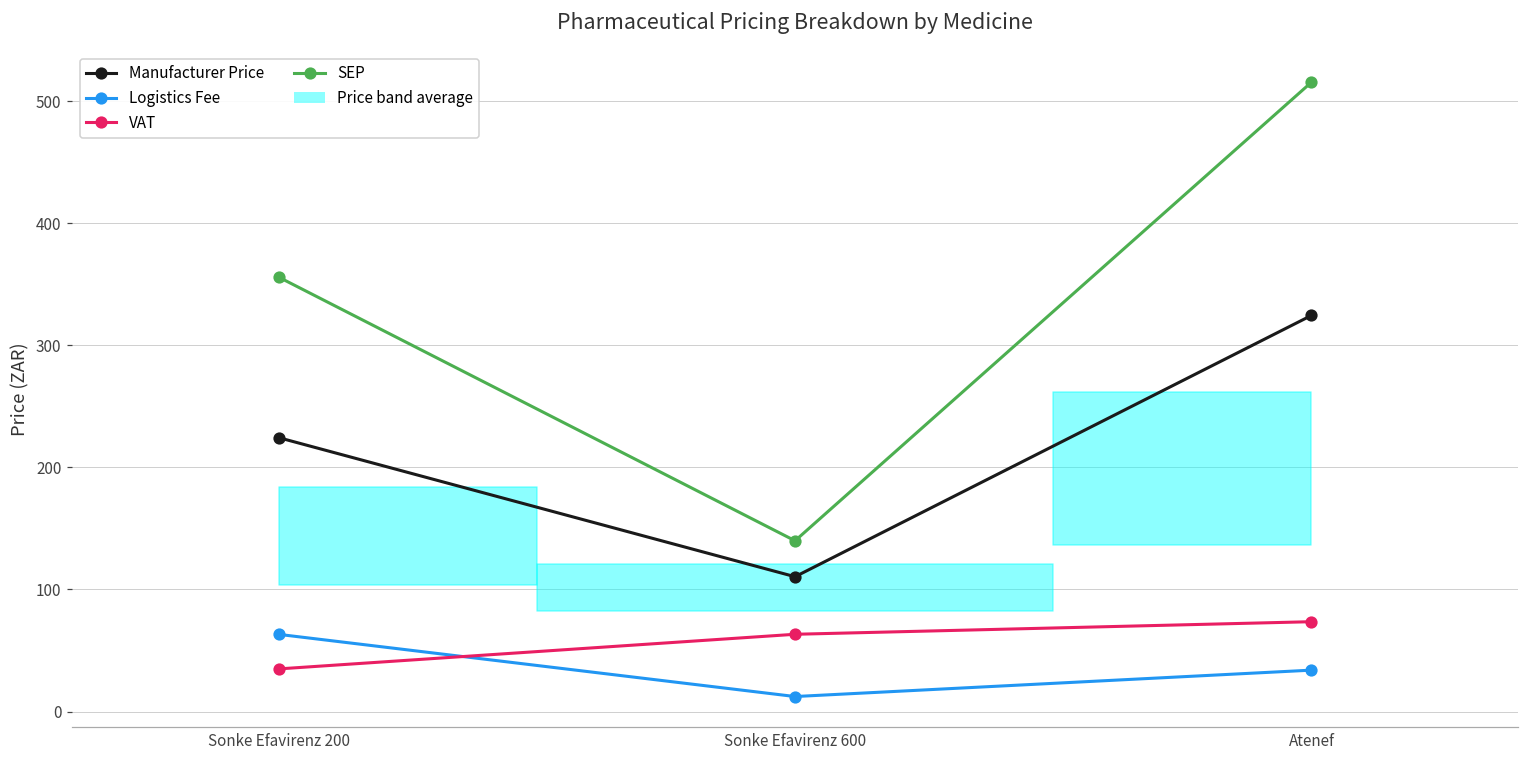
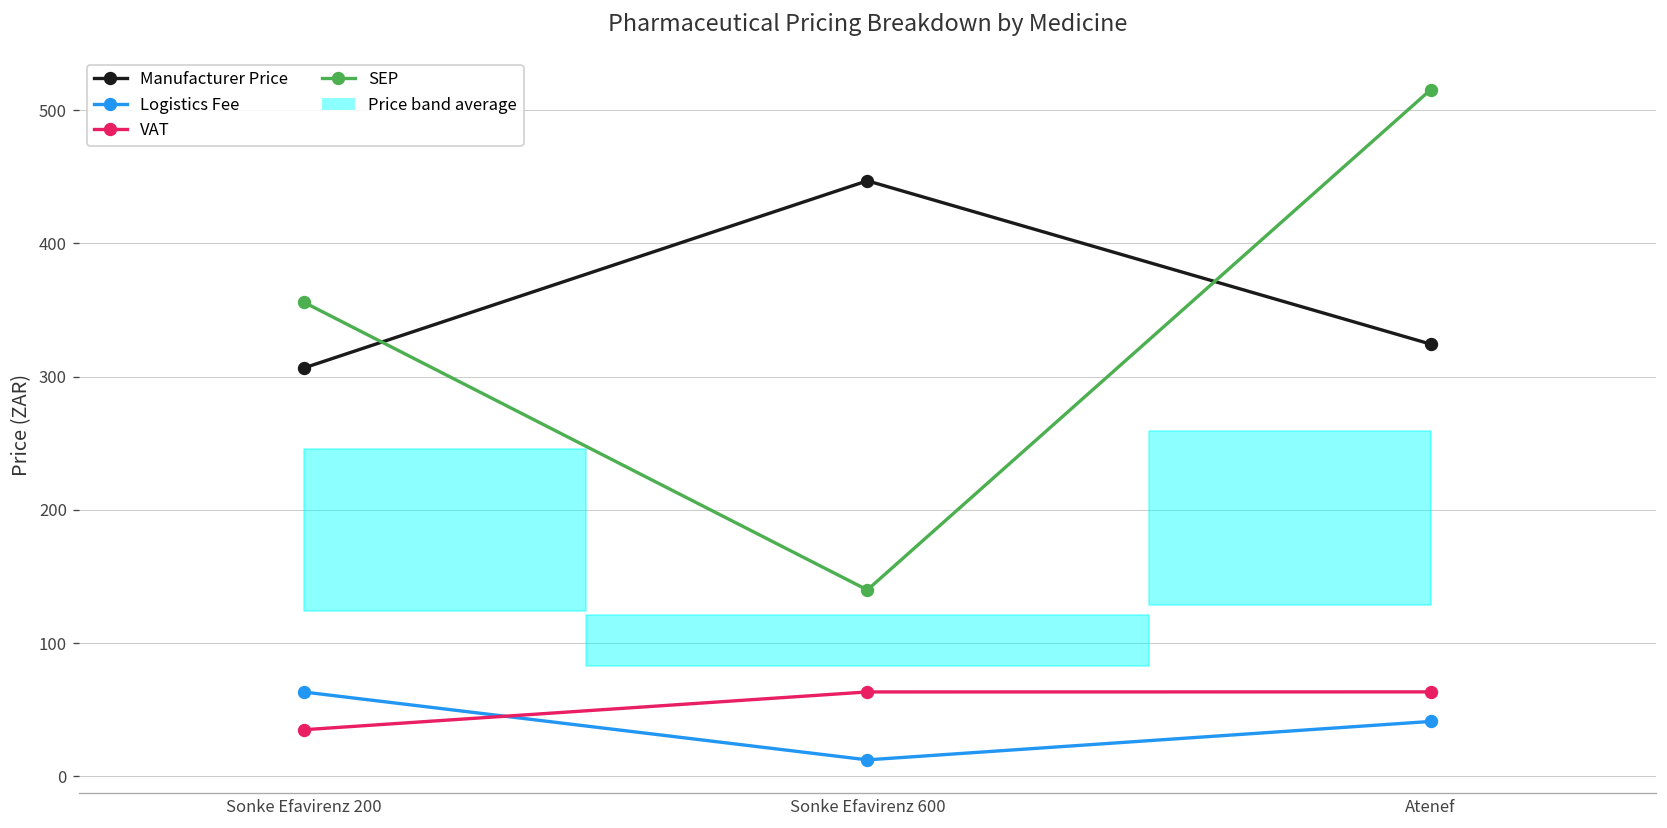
  {
    "Manufacturer Price": {
-     "Sonke Efavirenz 200": 224,
-     "Sonke Efavirenz 600": 110,
+     "Sonke Efavirenz 200": 307,
+     "Sonke Efavirenz 600": 447,
      "Atenef": 324
    },
    "Logistics Fee": {
      "Sonke Efavirenz 200": 63,
      "Sonke Efavirenz 600": 12,
-     "Atenef": 34
+     "Atenef": 41
    },
    "VAT": {
      "Sonke Efavirenz 200": 35,
      "Sonke Efavirenz 600": 63,
-     "Atenef": 74
+     "Atenef": 63
    },
    "SEP": {
      "Sonke Efavirenz 200": 356,
      "Sonke Efavirenz 600": 140,
      "Atenef": 515
    }
  }
